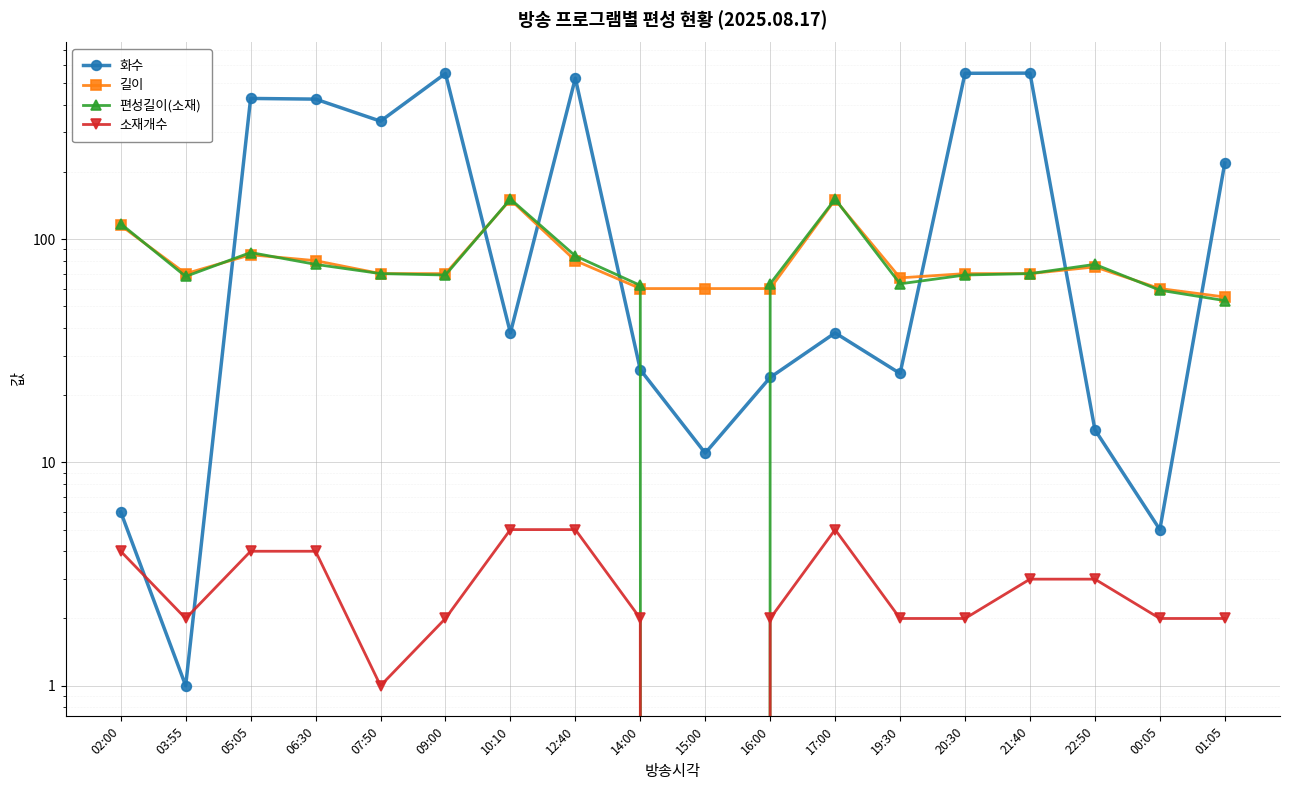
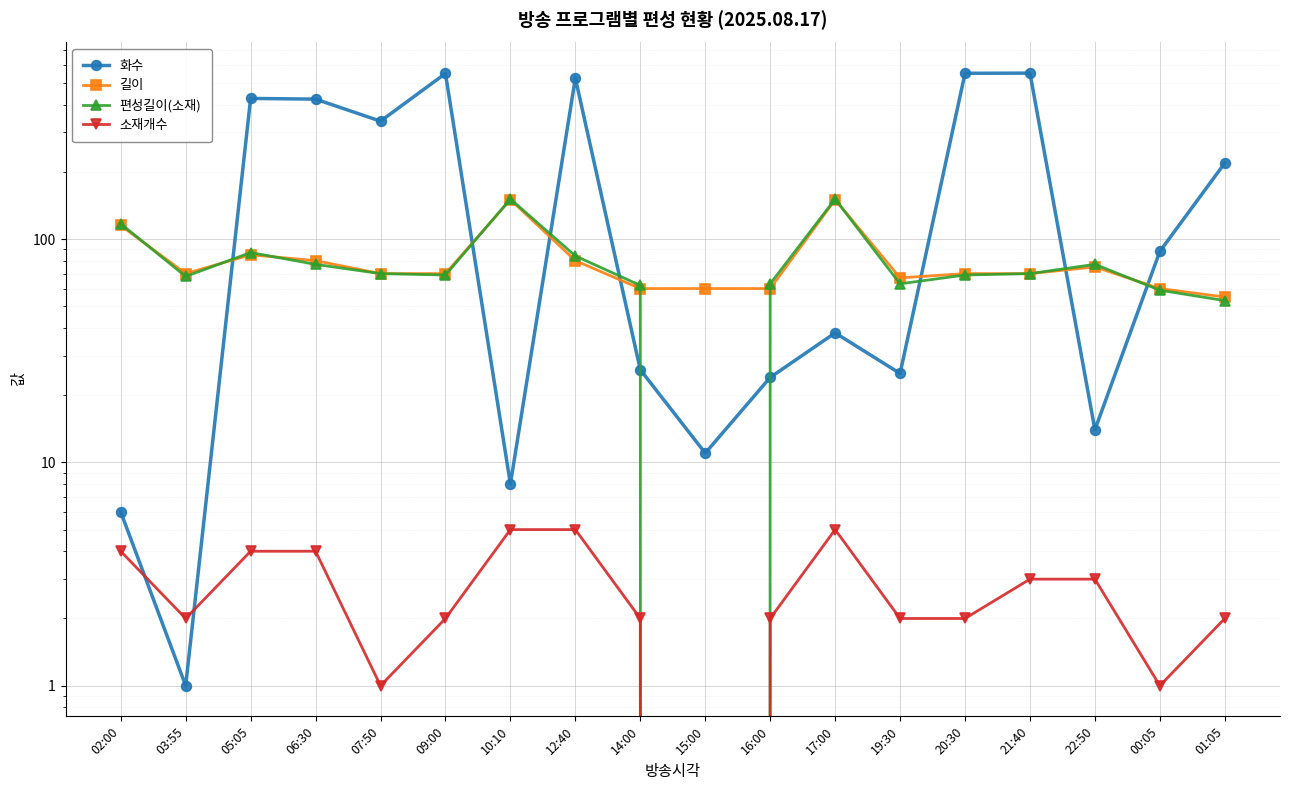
  {
    "화수": {
      "02:00": 6,
      "03:55": 1,
      "05:05": 430,
      "06:30": 420,
      "07:50": 340,
      "09:00": 550,
-     "10:10": 38,
+     "10:10": 8,
      "12:40": 530,
      "14:00": 26,
      "15:00": 11,
      "16:00": 24,
      "17:00": 38,
      "19:30": 25,
      "20:30": 550,
      "21:40": 550,
      "22:50": 14,
-     "00:05": 5,
+     "00:05": 88,
      "01:05": 220
    },
    "길이": {
      "03:55": 70,
      "06:30": 80,
      "12:40": 80,
      "14:00": 60,
      "15:00": 60,
      "16:00": 60,
      "19:30": 67,
      "01:05": 55
    },
    "편성길이(소재)": {
      "03:55": 68,
      "06:30": 77,
      "12:40": 84,
      "14:00": 62,
      "16:00": 63,
      "19:30": 63,
      "01:05": 53
    },
    "소재개수": {
      "02:00": 4,
      "03:55": 2,
      "05:05": 4,
      "06:30": 4,
      "07:50": 1,
      "09:00": 2,
      "10:10": 5,
      "12:40": 5,
      "14:00": 2,
      "16:00": 2,
      "17:00": 5,
      "19:30": 2,
      "20:30": 2,
      "21:40": 3,
      "22:50": 3,
-     "00:05": 2,
+     "00:05": 1,
      "01:05": 2
    }
  }
